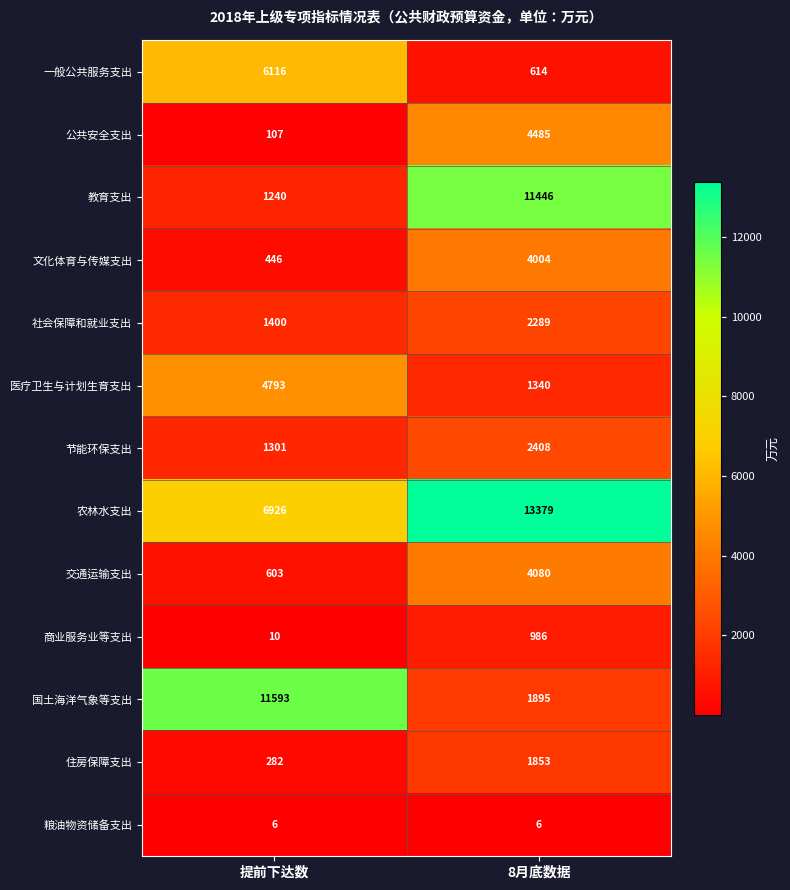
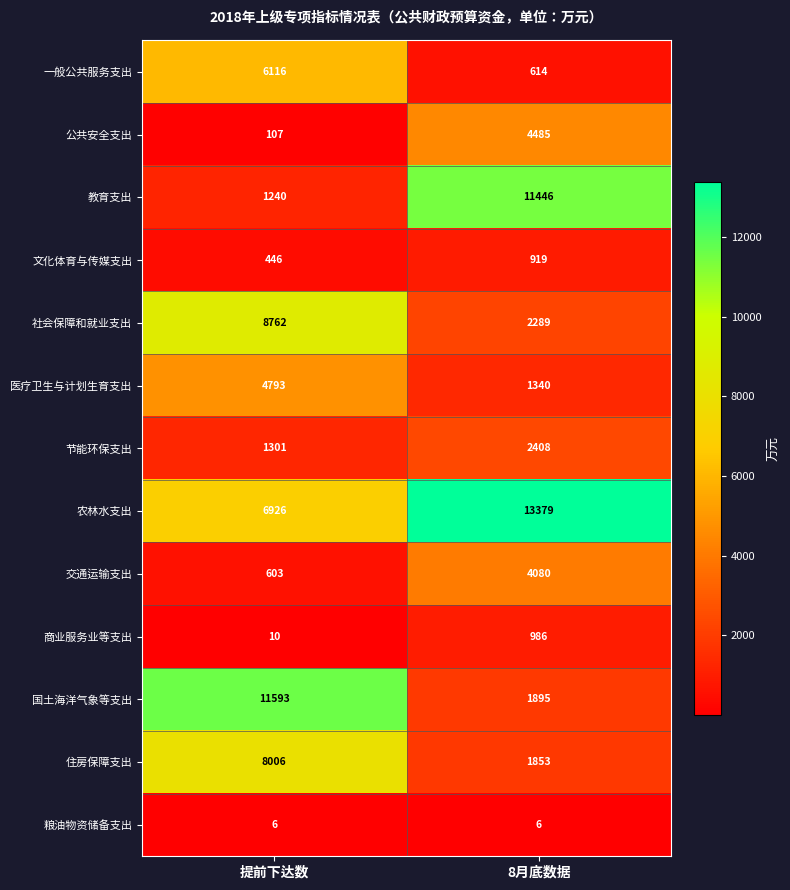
  {
    "一般公共服务支出": {
      "提前下达数": 6116,
      "8月底数据": 614
    },
    "公共安全支出": {
      "提前下达数": 107,
      "8月底数据": 4485
    },
    "教育支出": {
      "提前下达数": 1240,
      "8月底数据": 11446
    },
    "文化体育与传媒支出": {
      "提前下达数": 446,
-     "8月底数据": 4004
+     "8月底数据": 919
    },
    "社会保障和就业支出": {
-     "提前下达数": 1400,
+     "提前下达数": 8762,
      "8月底数据": 2289
    },
    "医疗卫生与计划生育支出": {
      "提前下达数": 4793,
      "8月底数据": 1340
    },
    "节能环保支出": {
      "提前下达数": 1301,
      "8月底数据": 2408
    },
    "农林水支出": {
      "提前下达数": 6926,
      "8月底数据": 13379
    },
    "交通运输支出": {
      "提前下达数": 603,
      "8月底数据": 4080
    },
    "商业服务业等支出": {
      "提前下达数": 10,
      "8月底数据": 986
    },
    "国土海洋气象等支出": {
      "提前下达数": 11593,
      "8月底数据": 1895
    },
    "住房保障支出": {
-     "提前下达数": 282,
+     "提前下达数": 8006,
      "8月底数据": 1853
    },
    "粮油物资储备支出": {
      "提前下达数": 6,
      "8月底数据": 6
    }
  }
